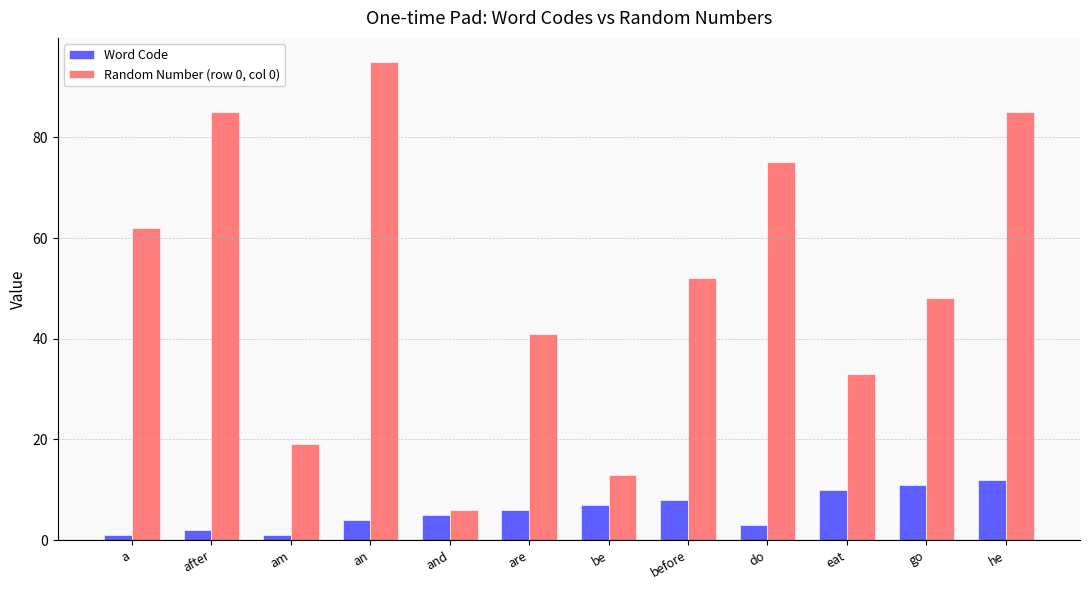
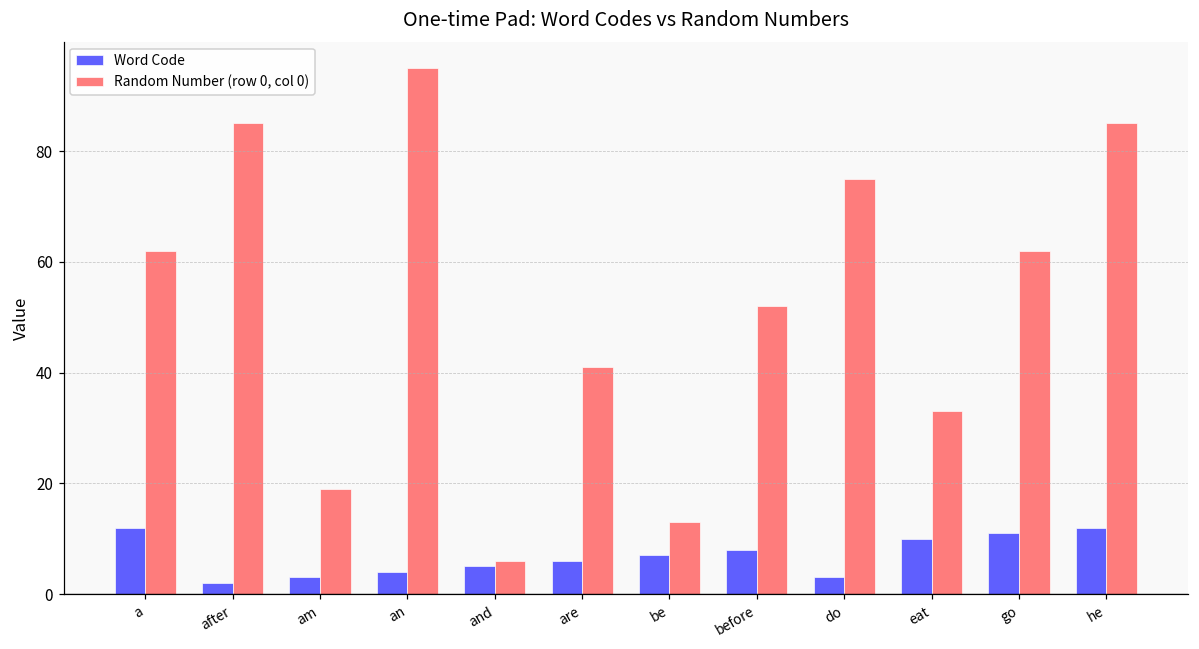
  {
    "Word Code": {
-     "a": 1,
+     "a": 12,
      "after": 2,
-     "am": 1,
+     "am": 3,
      "an": 4,
      "and": 5,
      "are": 6,
      "be": 7,
      "before": 8,
      "do": 3,
      "eat": 10,
      "go": 11,
      "he": 12
    },
    "Random Number (row 0, col 0)": {
      "a": 62,
      "after": 85,
      "am": 19,
      "an": 95,
      "and": 6,
      "are": 41,
      "be": 13,
      "before": 52,
      "do": 75,
      "eat": 33,
-     "go": 48,
+     "go": 62,
      "he": 85
    }
  }
